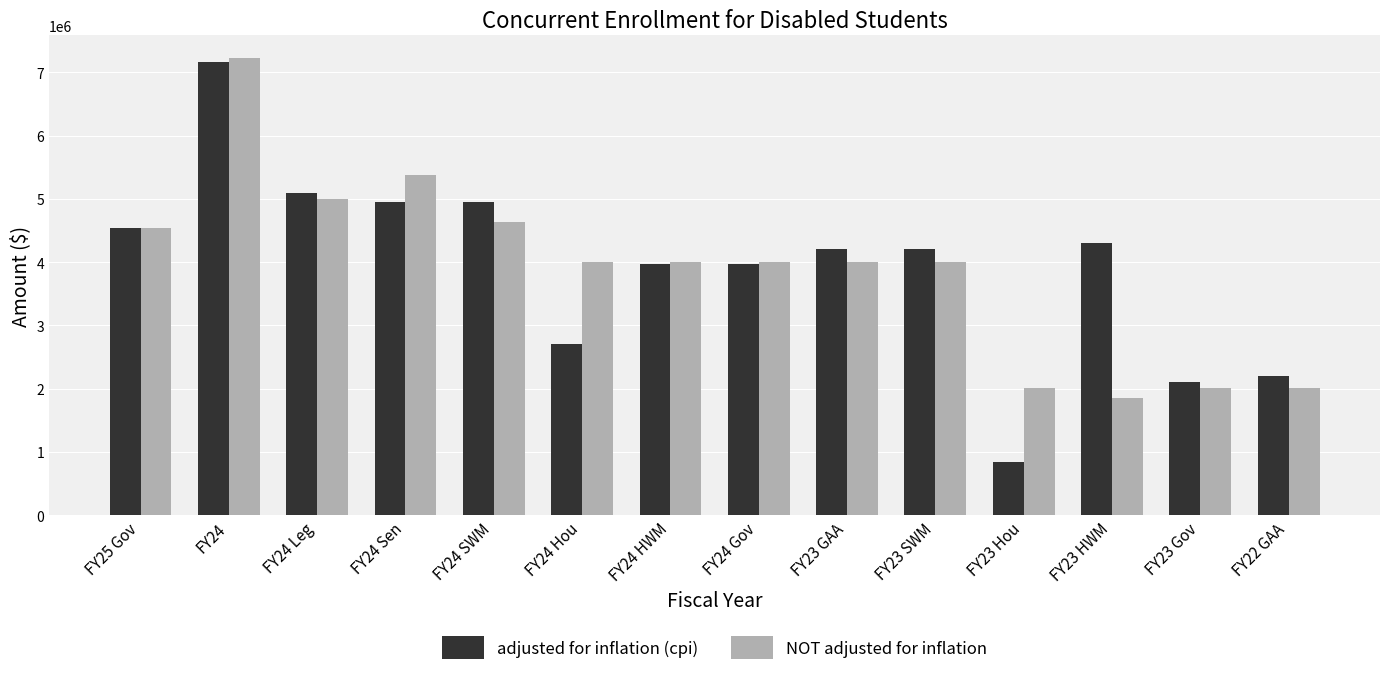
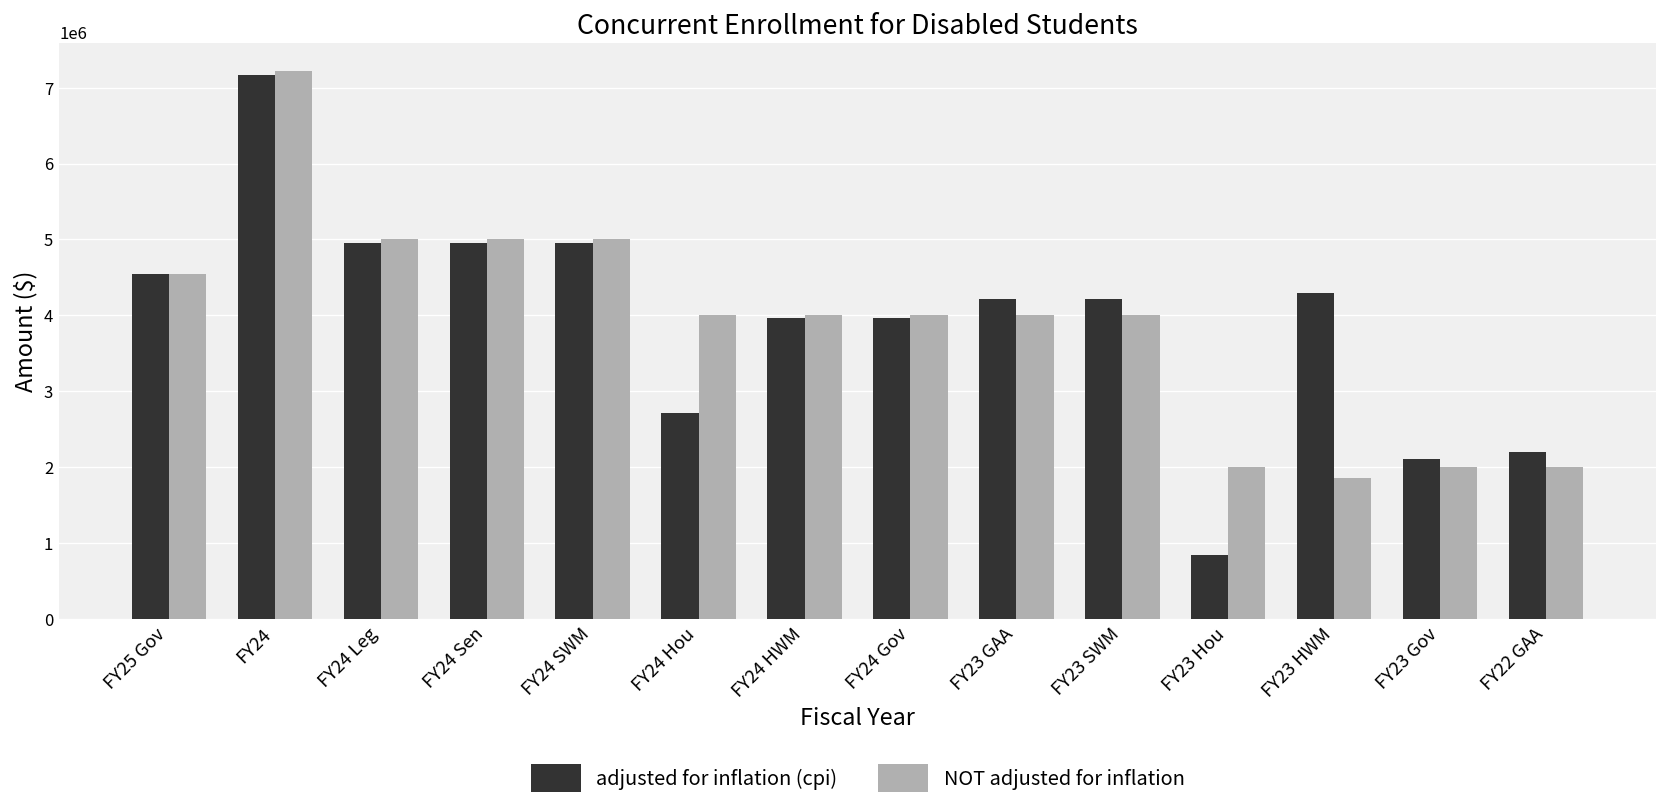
  {
    "adjusted for inflation (cpi)": {
      "FY25 Gov": 4500000,
      "FY24": 7200000,
-     "FY24 Leg": 5100000,
+     "FY24 Leg": 5000000,
      "FY24 Sen": 5000000,
      "FY24 SWM": 5000000,
      "FY24 Hou": 2700000,
      "FY24 HWM": 4000000,
      "FY24 Gov": 4000000,
      "FY23 GAA": 4200000,
      "FY23 SWM": 4200000,
      "FY23 Hou": 800000,
      "FY23 HWM": 4300000,
      "FY23 Gov": 2100000,
      "FY22 GAA": 2200000
    },
    "NOT adjusted for inflation": {
      "FY25 Gov": 4500000,
      "FY24": 7200000,
      "FY24 Leg": 5000000,
-     "FY24 Sen": 5400000,
-     "FY24 SWM": 4600000,
+     "FY24 Sen": 5000000,
+     "FY24 SWM": 5000000,
      "FY24 Hou": 4000000,
      "FY24 HWM": 4000000,
      "FY24 Gov": 4000000,
      "FY23 GAA": 4000000,
      "FY23 SWM": 4000000,
      "FY23 Hou": 2000000,
      "FY23 HWM": 1900000,
      "FY23 Gov": 2000000,
      "FY22 GAA": 2000000
    }
  }
